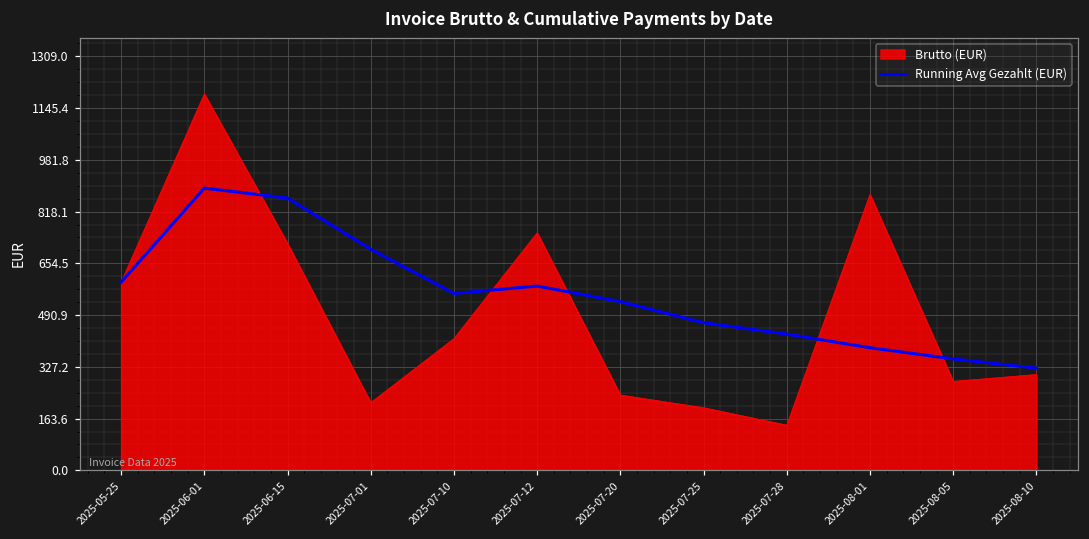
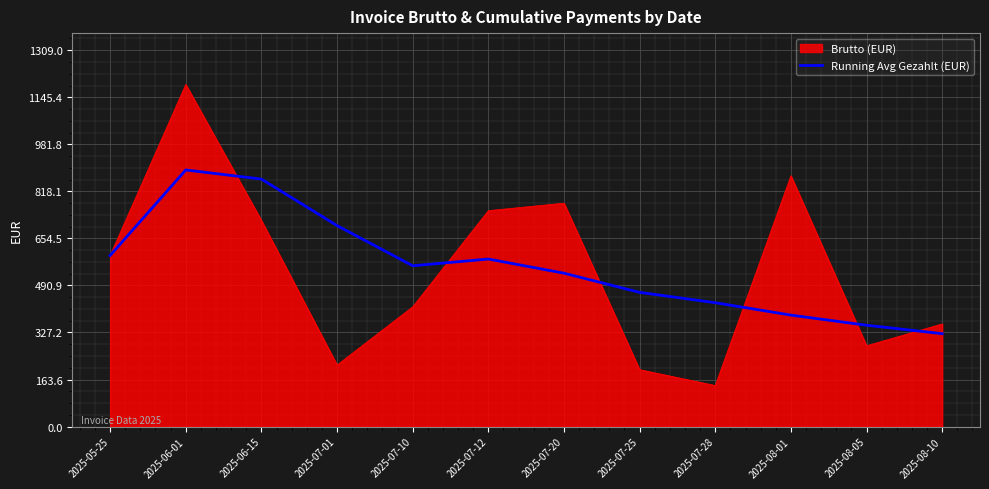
  {
    "Brutto (EUR)": {
      "2025-06-01": 1190,
      "2025-06-15": 720,
      "2025-07-01": 210,
      "2025-07-10": 420,
      "2025-07-12": 750,
-     "2025-07-20": 240,
+     "2025-07-20": 780,
      "2025-07-25": 200,
      "2025-07-28": 140,
      "2025-08-01": 870,
      "2025-08-05": 280,
-     "2025-08-10": 300
+     "2025-08-10": 360
    },
    "Running Avg Gezahlt (EUR)": {
      "2025-06-01": 890,
      "2025-06-15": 860,
      "2025-07-01": 700,
      "2025-07-10": 560,
      "2025-07-12": 580,
      "2025-07-20": 530,
      "2025-07-25": 470,
      "2025-07-28": 430,
      "2025-08-01": 390,
      "2025-08-05": 350,
      "2025-08-10": 320
    }
  }
